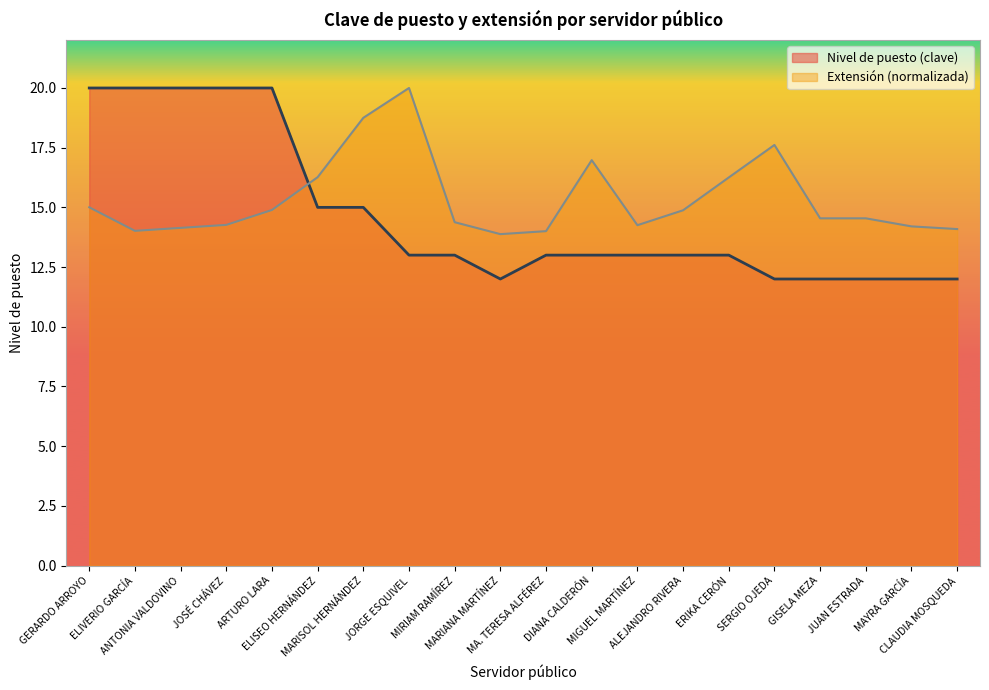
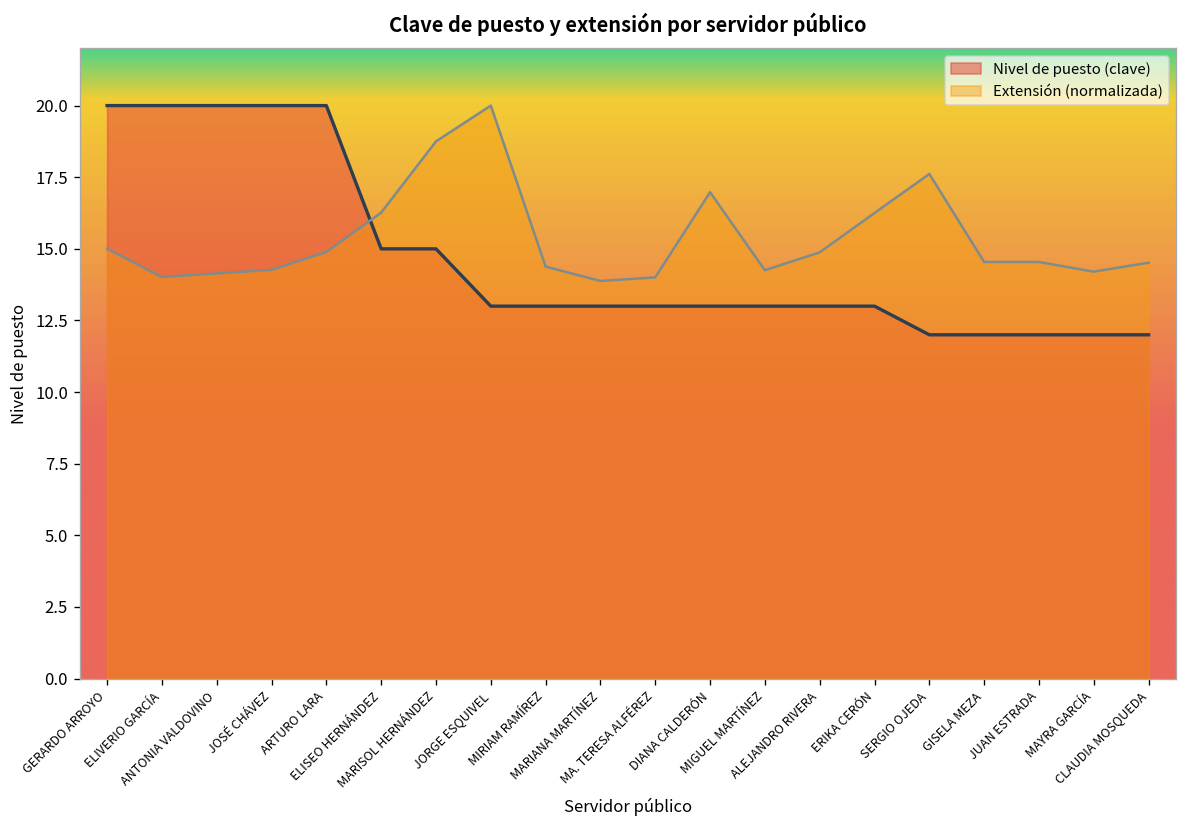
  {
    "Nivel de puesto (clave)": {
      "GERARDO ARROYO": 20,
      "ELIVERIO GARCÍA": 20,
      "ANTONIA VALDOVINO": 20,
      "JOSÉ CHÁVEZ": 20,
      "ARTURO LARA": 20,
      "ELISEO HERNÁNDEZ": 15,
      "MARISOL HERNÁNDEZ": 15,
      "JORGE ESQUIVEL": 13,
      "MIRIAM RAMÍREZ": 13,
-     "MARIANA MARTÍNEZ": 12,
+     "MARIANA MARTÍNEZ": 13,
      "MA. TERESA ALFÉREZ": 13,
      "DIANA CALDERÓN": 13,
      "MIGUEL MARTÍNEZ": 13,
      "ALEJANDRO RIVERA": 13,
      "ERIKA CERÓN": 13,
      "SERGIO OJEDA": 12,
      "GISELA MEZA": 12,
      "JUAN ESTRADA": 12,
      "MAYRA GARCÍA": 12,
      "CLAUDIA MOSQUEDA": 12
    },
    "Extensión (normalizada)": {
      "GERARDO ARROYO": 15.0,
      "ELIVERIO GARCÍA": 14.0,
      "ANTONIA VALDOVINO": 14.1,
      "JOSÉ CHÁVEZ": 14.3,
      "ARTURO LARA": 14.9,
      "ELISEO HERNÁNDEZ": 16.3,
      "MARISOL HERNÁNDEZ": 18.8,
      "JORGE ESQUIVEL": 20.0,
      "MIRIAM RAMÍREZ": 14.4,
      "MARIANA MARTÍNEZ": 13.9,
      "MA. TERESA ALFÉREZ": 14.0,
      "DIANA CALDERÓN": 17.0,
      "MIGUEL MARTÍNEZ": 14.3,
      "ALEJANDRO RIVERA": 14.9,
      "ERIKA CERÓN": 16.3,
      "SERGIO OJEDA": 17.6,
      "GISELA MEZA": 14.5,
      "JUAN ESTRADA": 14.5,
      "MAYRA GARCÍA": 14.2,
-     "CLAUDIA MOSQUEDA": 14.1
+     "CLAUDIA MOSQUEDA": 14.5
    }
  }
